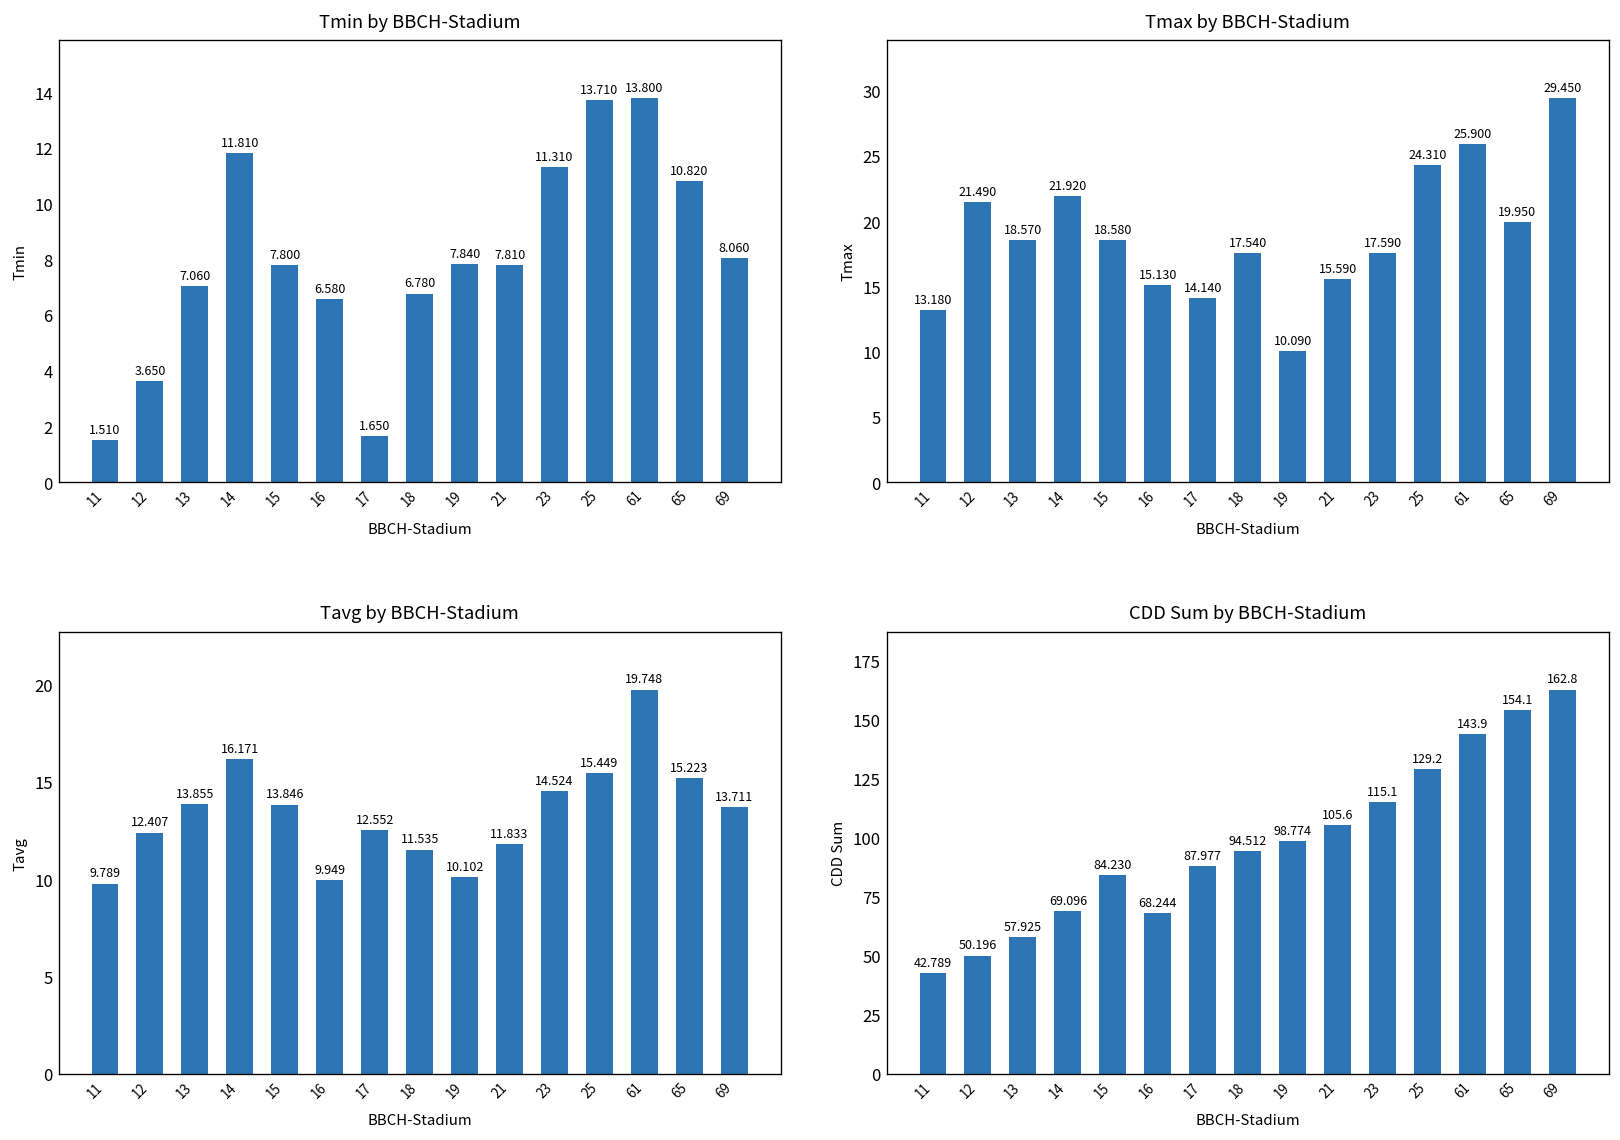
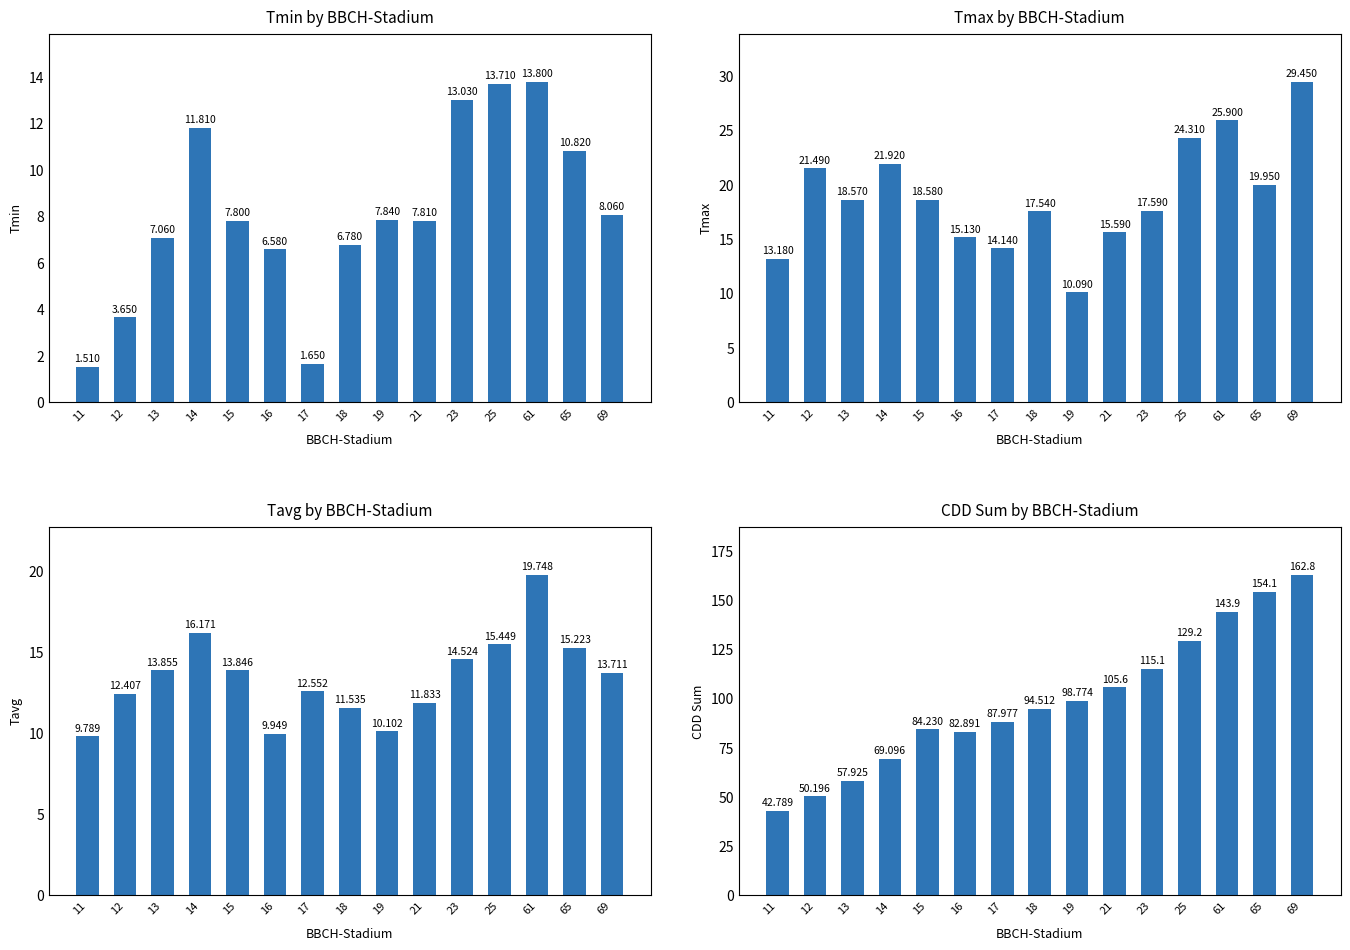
  {
    "Tmin by BBCH-Stadium": {
      "11": 1.510,
      "12": 3.650,
      "13": 7.060,
      "14": 11.810,
      "15": 7.800,
      "16": 6.580,
      "17": 1.650,
      "18": 6.780,
      "19": 7.840,
      "21": 7.810,
-     "23": 11.310,
+     "23": 13.030,
      "25": 13.710,
      "61": 13.800,
      "65": 10.820,
      "69": 8.060
    },
    "Tmax by BBCH-Stadium": {
      "11": 13.180,
      "12": 21.490,
      "13": 18.570,
      "14": 21.920,
      "15": 18.580,
      "16": 15.130,
      "17": 14.140,
      "18": 17.540,
      "19": 10.090,
      "21": 15.590,
      "23": 17.590,
      "25": 24.310,
      "61": 25.900,
      "65": 19.950,
      "69": 29.450
    },
    "Tavg by BBCH-Stadium": {
      "11": 9.789,
      "12": 12.407,
      "13": 13.855,
      "14": 16.171,
      "15": 13.846,
      "16": 9.949,
      "17": 12.552,
      "18": 11.535,
      "19": 10.102,
      "21": 11.833,
      "23": 14.524,
      "25": 15.449,
      "61": 19.748,
      "65": 15.223,
      "69": 13.711
    },
    "CDD Sum by BBCH-Stadium": {
      "11": 42.789,
      "12": 50.196,
      "13": 57.925,
      "14": 69.096,
      "15": 84.230,
-     "16": 68.244,
+     "16": 82.891,
      "17": 87.977,
      "18": 94.512,
      "19": 98.774,
      "21": 105.6,
      "23": 115.1,
      "25": 129.2,
      "61": 143.9,
      "65": 154.1,
      "69": 162.8
    }
  }
